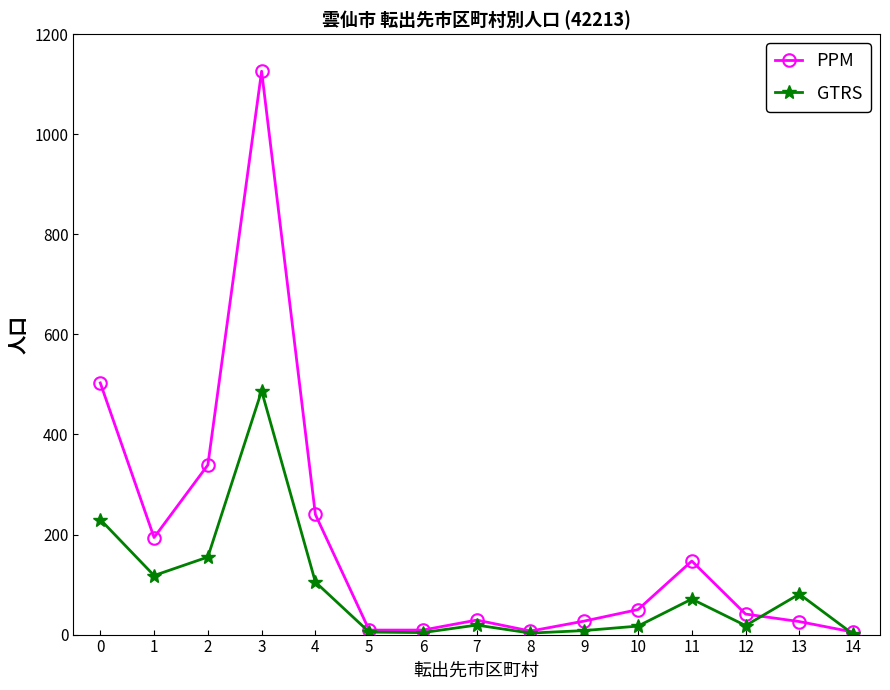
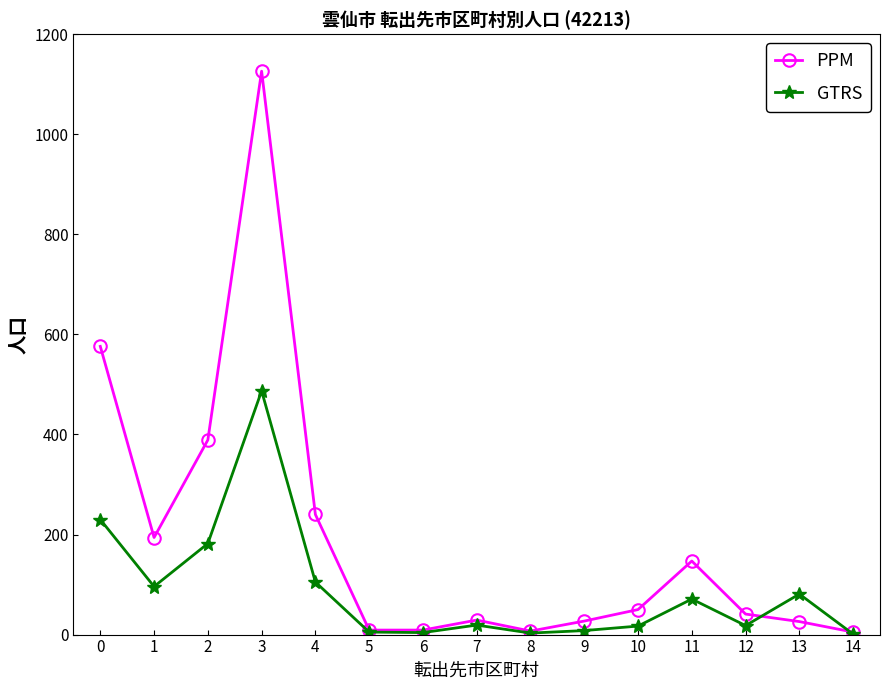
  {
    "PPM": {
-     "0": 500,
+     "0": 580,
      "1": 190,
-     "2": 340,
+     "2": 390,
      "3": 1130,
      "4": 240,
      "7": 30,
      "9": 30,
      "10": 50,
      "11": 150,
      "12": 40,
      "13": 30
    },
    "GTRS": {
      "0": 230,
-     "1": 120,
-     "2": 160,
+     "1": 100,
+     "2": 180,
      "3": 490,
      "4": 110,
      "7": 20,
      "9": 10,
      "10": 20,
      "11": 70,
      "12": 20,
      "13": 80
    }
  }
